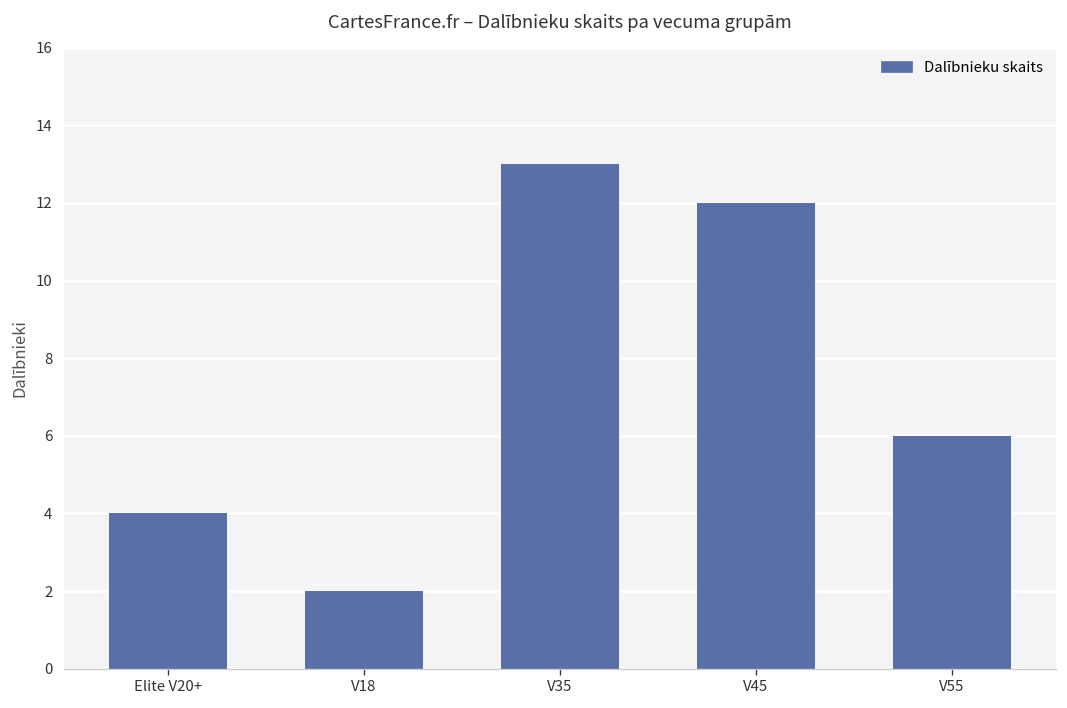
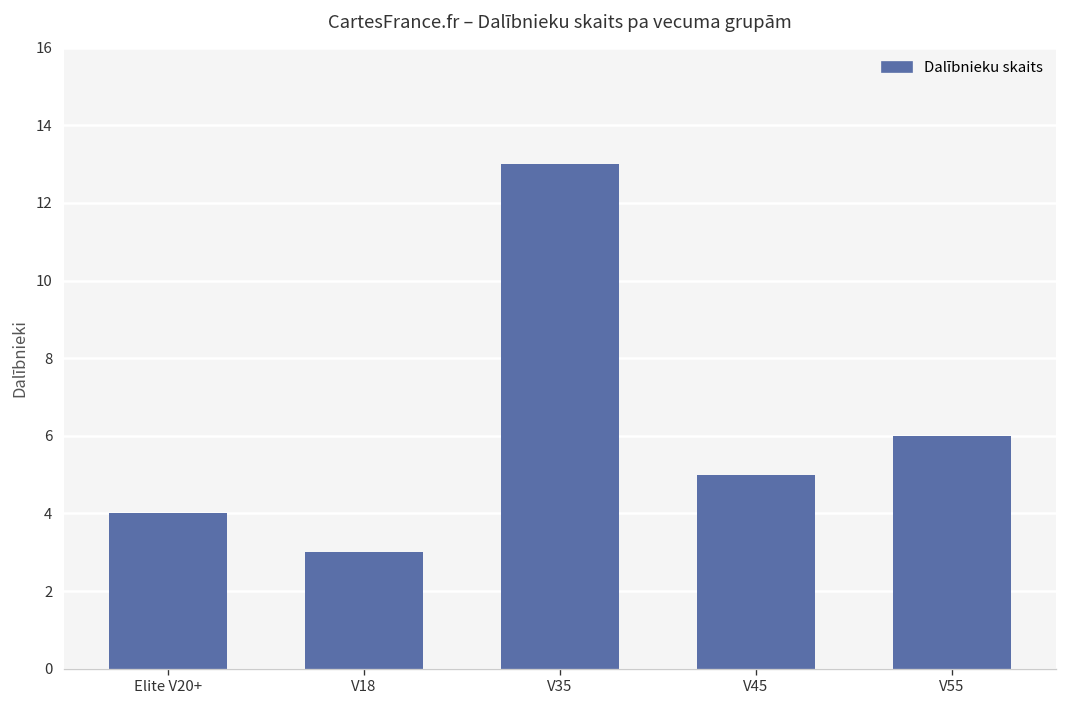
  {
    "Elite V20+": 4,
-   "V18": 2,
+   "V18": 3,
    "V35": 13,
-   "V45": 12,
+   "V45": 5,
    "V55": 6
  }
